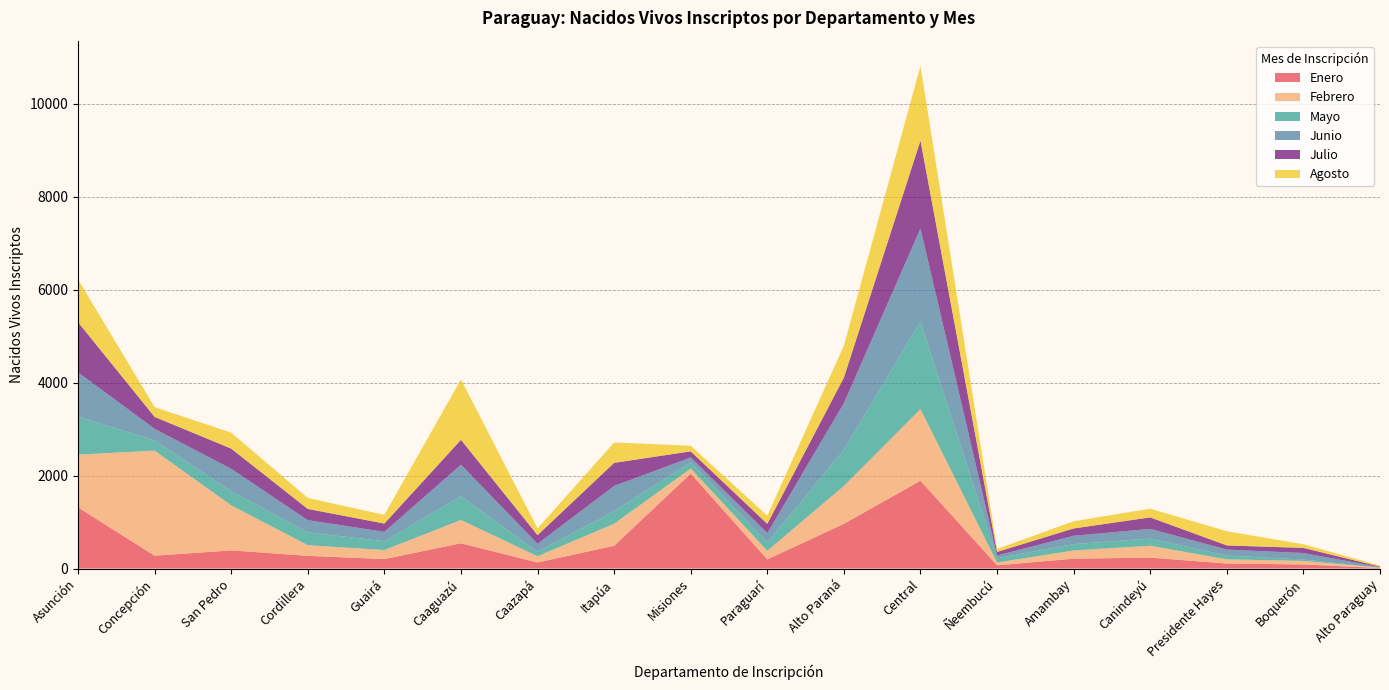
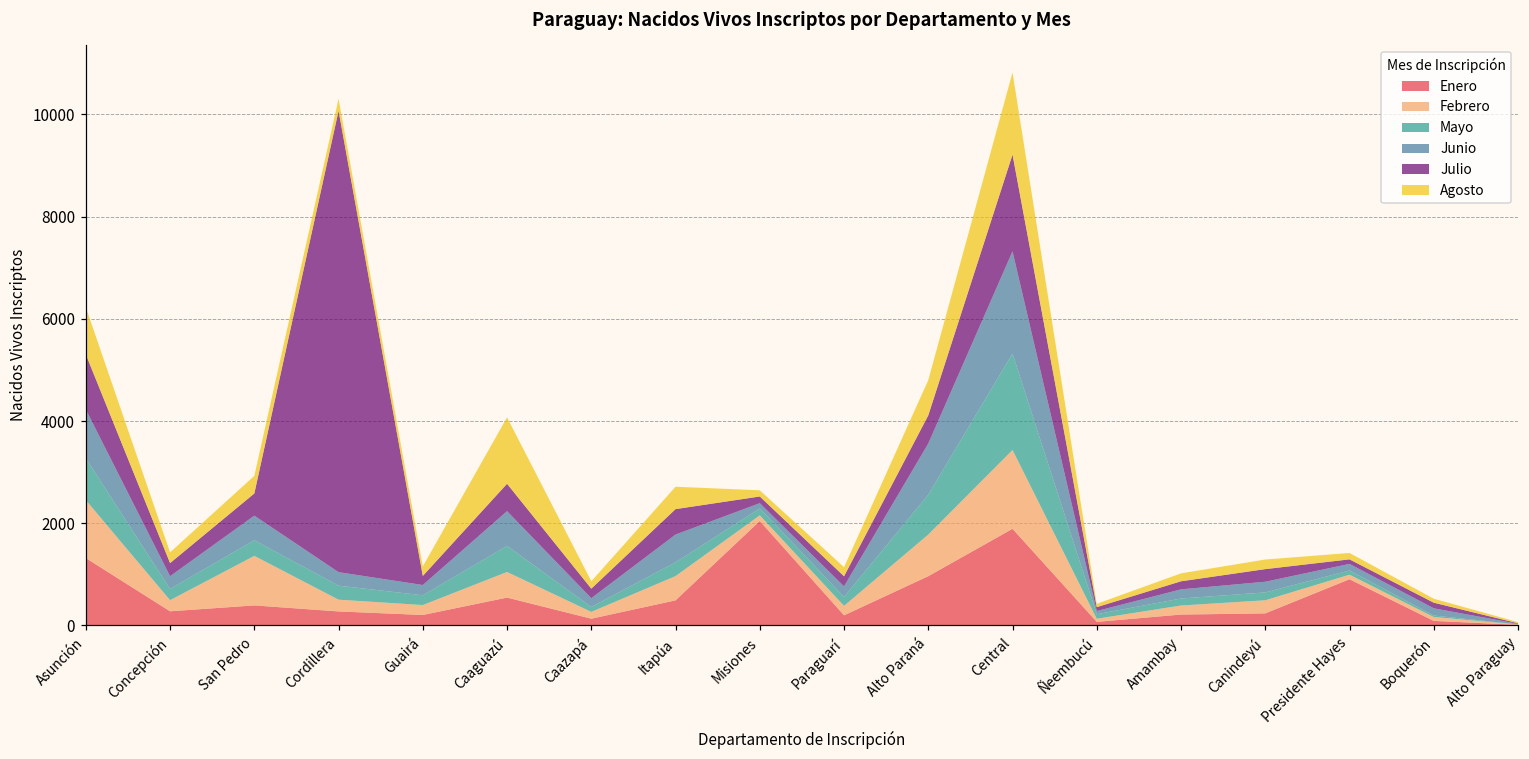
  {
    "Enero": {
      "Asunción": 1300,
      "Concepción": 300,
      "San Pedro": 400,
      "Cordillera": 300,
      "Guairá": 200,
      "Caaguazú": 500,
      "Caazapá": 100,
      "Itapúa": 500,
      "Misiones": 2000,
      "Paraguarí": 200,
      "Alto Paraná": 1000,
      "Central": 1900,
      "Ñeembucú": 100,
      "Amambay": 200,
      "Canindeyú": 200,
-     "Presidente Hayes": 100,
+     "Presidente Hayes": 900,
      "Boquerón": 100
    },
    "Febrero": {
      "Asunción": 1100,
-     "Concepción": 2300,
+     "Concepción": 200,
      "San Pedro": 1000,
      "Cordillera": 200,
      "Guairá": 200,
      "Caaguazú": 500,
      "Caazapá": 100,
      "Itapúa": 500,
      "Misiones": 100,
      "Paraguarí": 200,
      "Alto Paraná": 800,
      "Central": 1500,
      "Ñeembucú": 100,
      "Amambay": 200,
      "Canindeyú": 300,
      "Presidente Hayes": 100
    },
    "Julio": {
      "Asunción": 1100,
      "Concepción": 300,
      "San Pedro": 400,
-     "Cordillera": 200,
+     "Cordillera": 9000,
      "Guairá": 200,
      "Caaguazú": 500,
      "Caazapá": 200,
      "Itapúa": 500,
      "Misiones": 100,
      "Paraguarí": 200,
      "Alto Paraná": 600,
      "Central": 1900,
      "Ñeembucú": 100,
      "Amambay": 200,
      "Canindeyú": 200,
      "Presidente Hayes": 100,
      "Boquerón": 100
    },
    "Agosto": {
      "Asunción": 900,
      "Concepción": 200,
      "San Pedro": 300,
      "Cordillera": 200,
      "Guairá": 200,
      "Caaguazú": 1300,
      "Caazapá": 100,
      "Itapúa": 400,
      "Misiones": 100,
      "Paraguarí": 200,
      "Alto Paraná": 700,
      "Central": 1600,
      "Ñeembucú": 100,
      "Amambay": 200,
      "Canindeyú": 200,
-     "Presidente Hayes": 300,
+     "Presidente Hayes": 100,
      "Boquerón": 100
    }
  }
